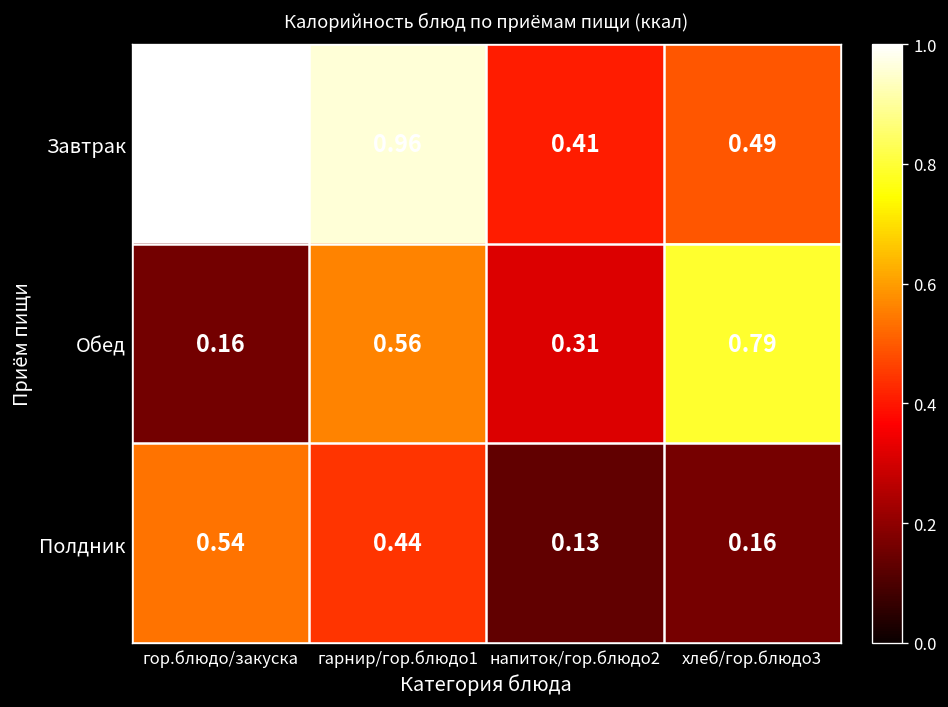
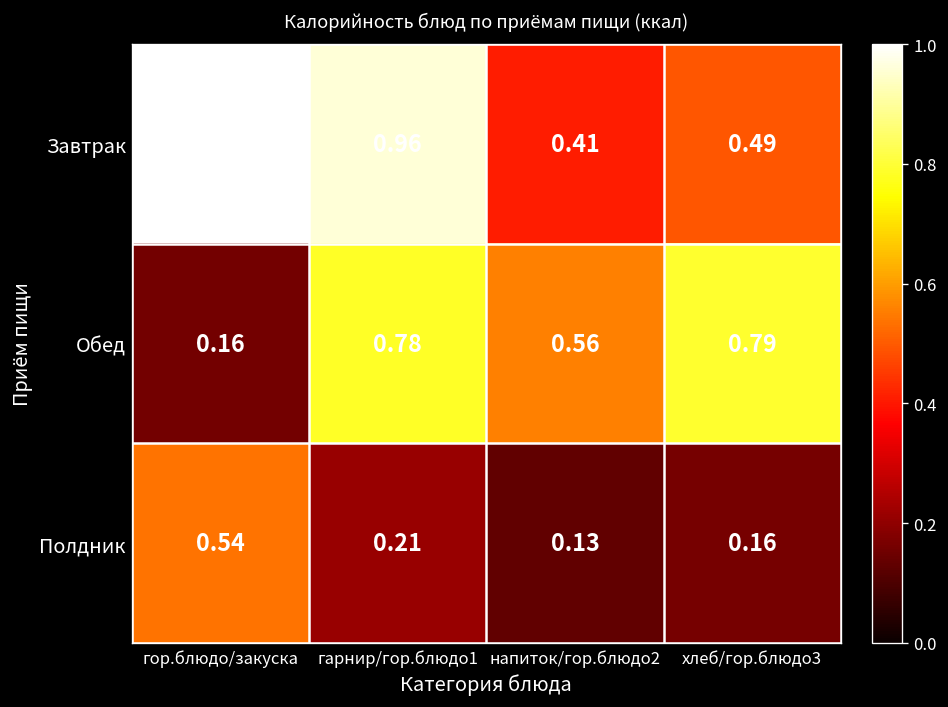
  {
    "Завтрак": {
      "напиток/гор.блюдо2": 0.41,
      "хлеб/гор.блюдо3": 0.49
    },
    "Обед": {
      "гор.блюдо/закуска": 0.16,
-     "гарнир/гор.блюдо1": 0.56,
-     "напиток/гор.блюдо2": 0.31,
+     "гарнир/гор.блюдо1": 0.78,
+     "напиток/гор.блюдо2": 0.56,
      "хлеб/гор.блюдо3": 0.79
    },
    "Полдник": {
      "гор.блюдо/закуска": 0.54,
-     "гарнир/гор.блюдо1": 0.44,
+     "гарнир/гор.блюдо1": 0.21,
      "напиток/гор.блюдо2": 0.13,
      "хлеб/гор.блюдо3": 0.16
    }
  }
